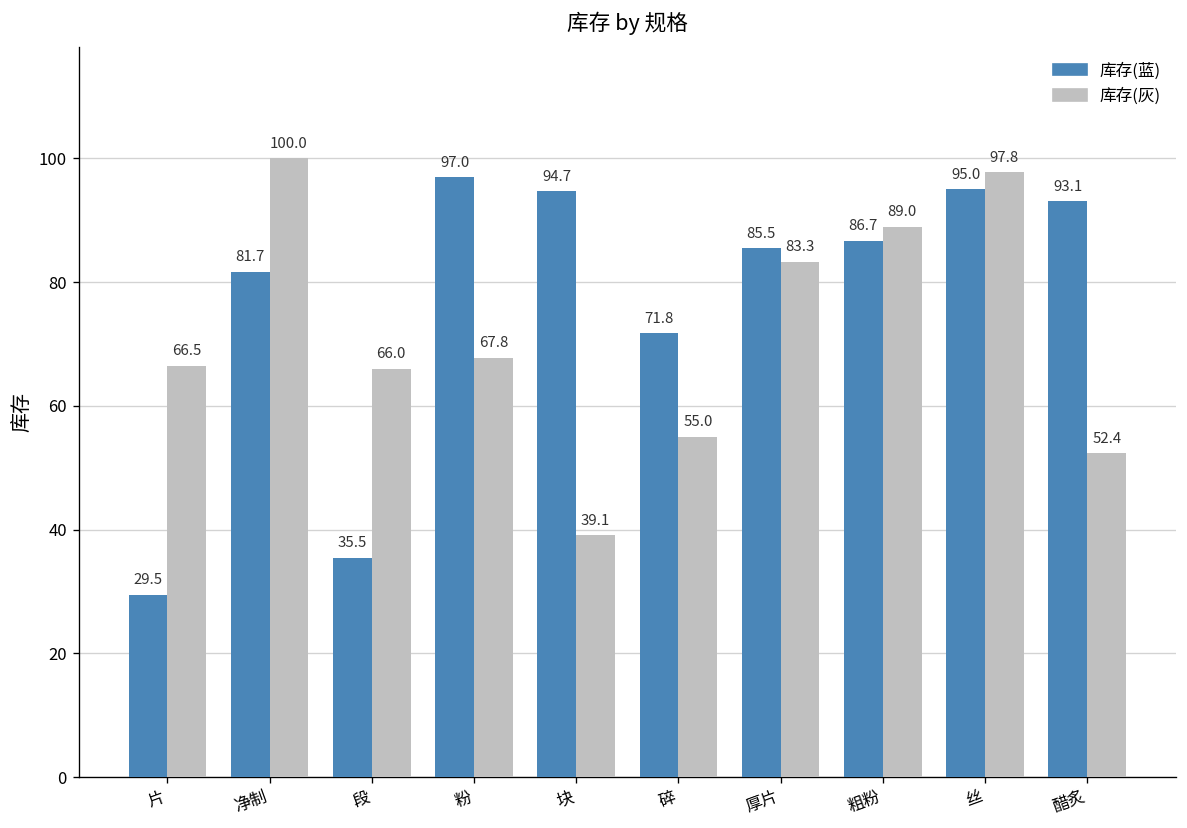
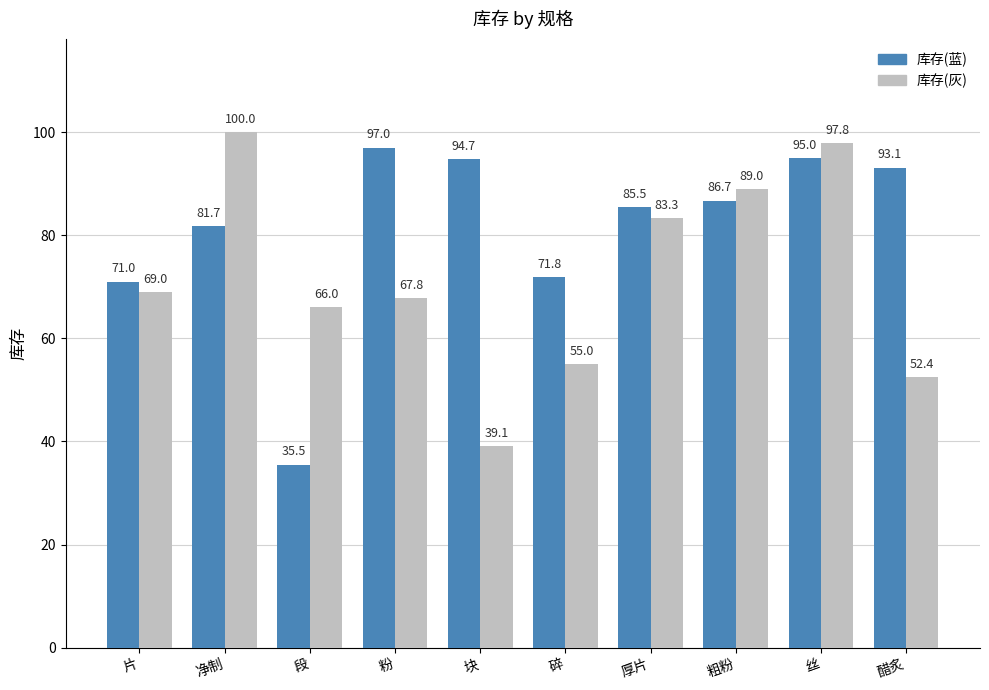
  {
    "库存(蓝)": {
-     "片": 29.5,
+     "片": 71.0,
      "净制": 81.7,
      "段": 35.5,
      "粉": 97.0,
      "块": 94.7,
      "碎": 71.8,
      "厚片": 85.5,
      "粗粉": 86.7,
      "丝": 95.0,
      "醋炙": 93.1
    },
    "库存(灰)": {
-     "片": 66.5,
+     "片": 69.0,
      "净制": 100.0,
      "段": 66.0,
      "粉": 67.8,
      "块": 39.1,
      "碎": 55.0,
      "厚片": 83.3,
      "粗粉": 89.0,
      "丝": 97.8,
      "醋炙": 52.4
    }
  }
